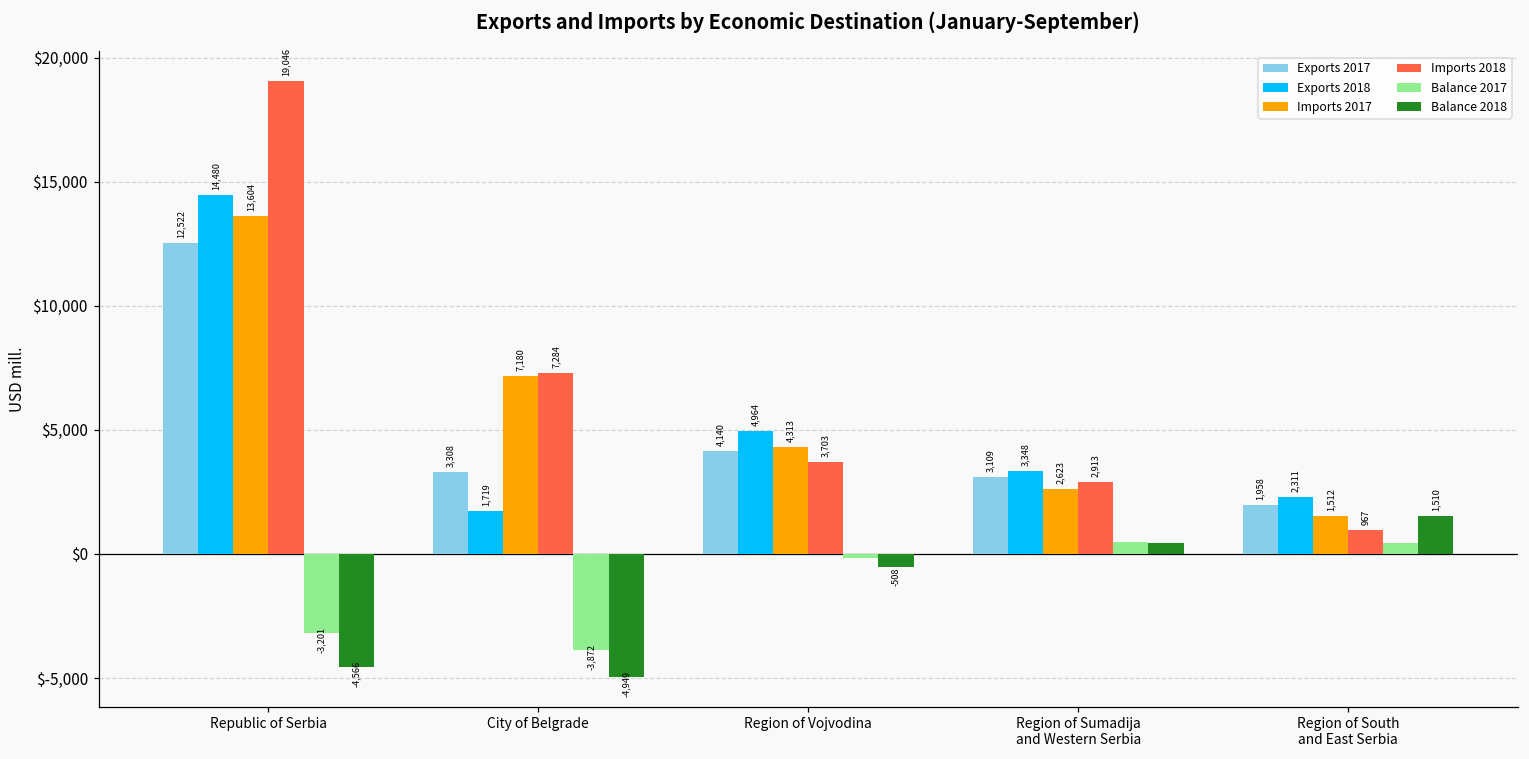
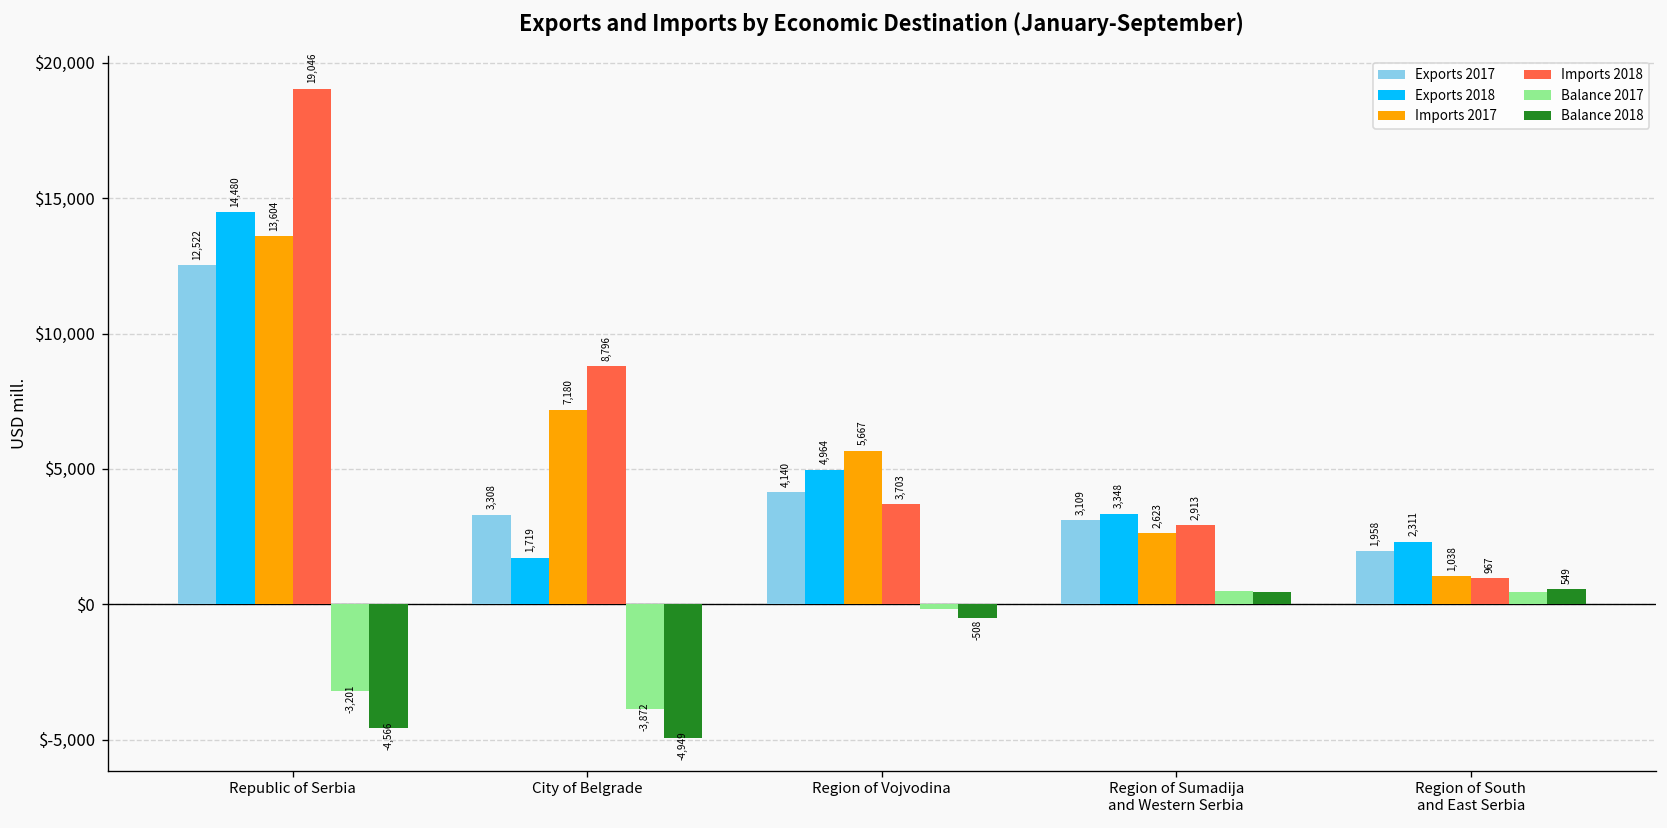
  {
    "Exports 2017": {
      "Republic of Serbia": "12,522",
      "City of Belgrade": "3,308",
      "Region of Vojvodina": "4,140",
      "Region of Sumadija and Western Serbia": "3,109",
      "Region of South and East Serbia": "1,958"
    },
    "Exports 2018": {
      "Republic of Serbia": "14,480",
      "City of Belgrade": "1,719",
      "Region of Vojvodina": "4,964",
      "Region of Sumadija and Western Serbia": "3,348",
      "Region of South and East Serbia": "2,311"
    },
    "Imports 2017": {
      "Republic of Serbia": "13,604",
      "City of Belgrade": "7,180",
-     "Region of Vojvodina": "4,313",
+     "Region of Vojvodina": "5,667",
      "Region of Sumadija and Western Serbia": "2,623",
-     "Region of South and East Serbia": "1,512"
+     "Region of South and East Serbia": "1,038"
    },
    "Imports 2018": {
      "Republic of Serbia": "19,046",
-     "City of Belgrade": "7,284",
+     "City of Belgrade": "8,796",
      "Region of Vojvodina": "3,703",
      "Region of Sumadija and Western Serbia": "2,913",
      "Region of South and East Serbia": "967"
    },
    "Balance 2017": {
      "Republic of Serbia": "-3,201",
      "City of Belgrade": "-3,872"
    },
    "Balance 2018": {
      "Republic of Serbia": "-4,566",
      "City of Belgrade": "-4,949",
      "Region of Vojvodina": "-508",
-     "Region of South and East Serbia": "1,510"
+     "Region of South and East Serbia": "549"
    }
  }
